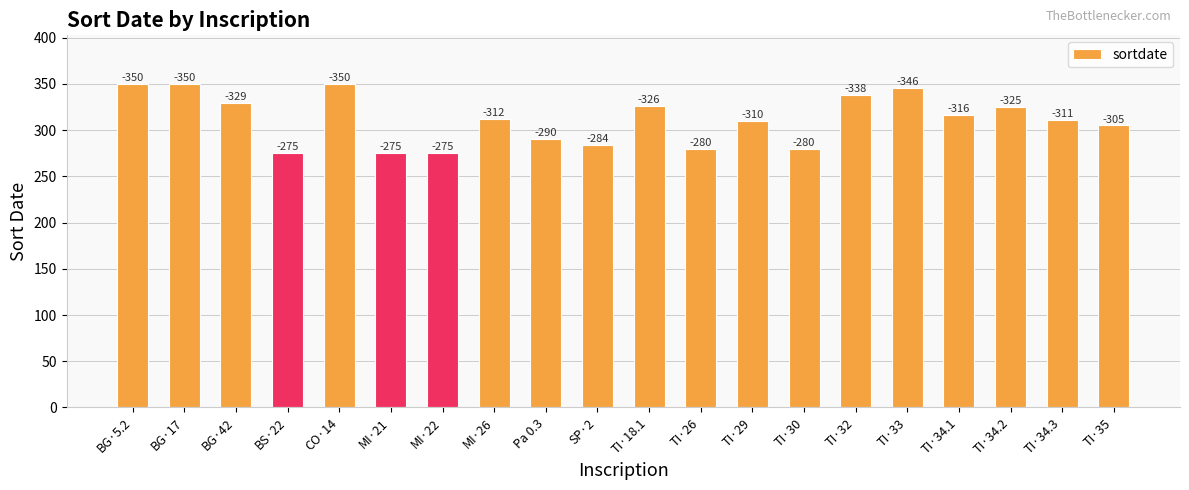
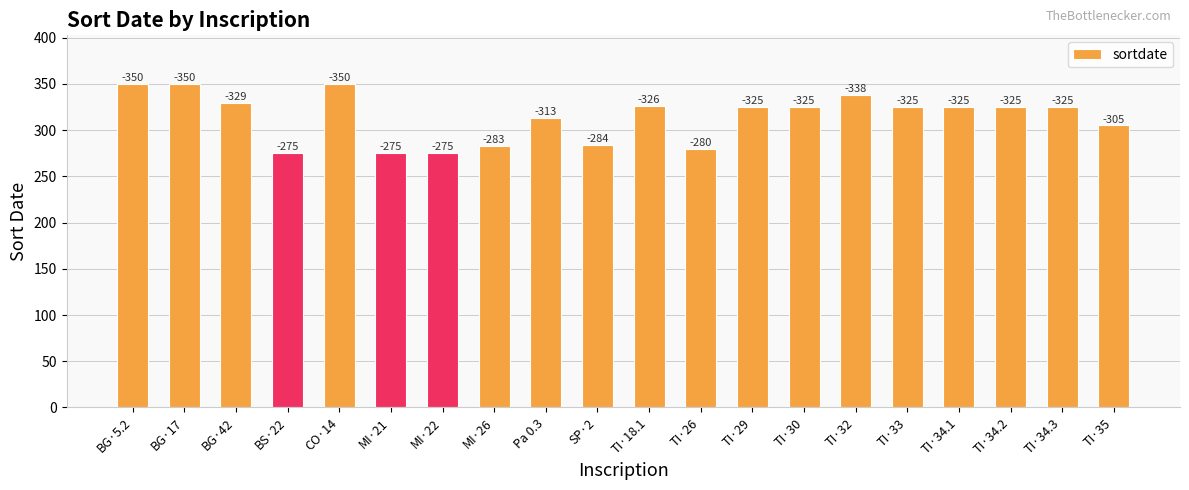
  {
-   "MI·26": -312,
-   "Pa 0.3": -290,
-   "TI·29": -310,
-   "TI·30": -280,
-   "TI·33": -346,
-   "TI·34.1": -316,
-   "TI·34.3": -311
+   "MI·26": -283,
+   "Pa 0.3": -313,
+   "TI·29": -325,
+   "TI·30": -325,
+   "TI·33": -325,
+   "TI·34.1": -325,
+   "TI·34.3": -325
  }
